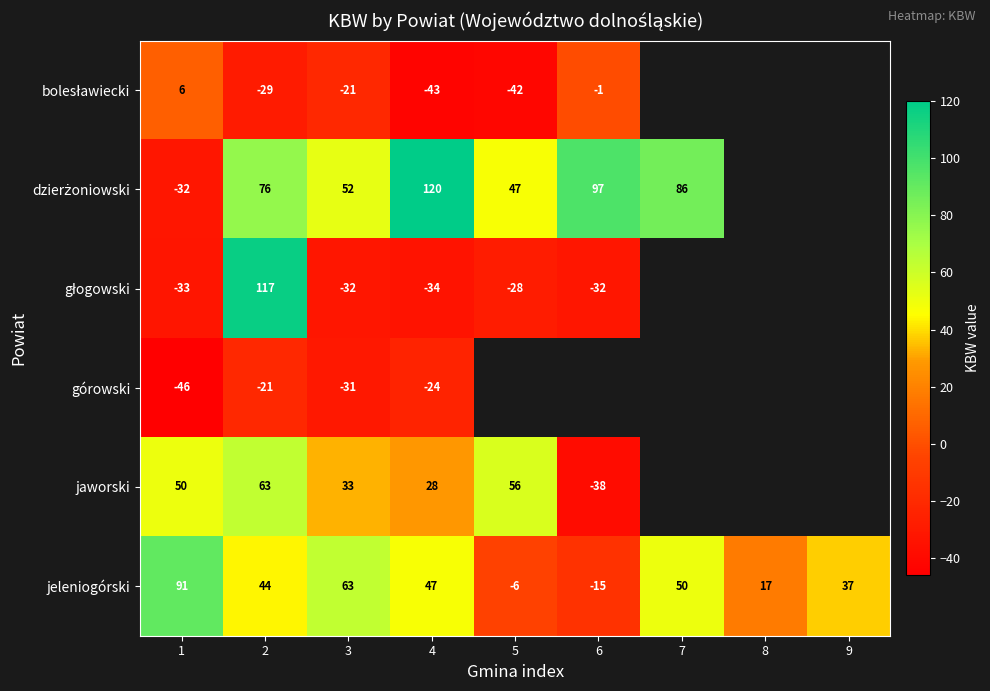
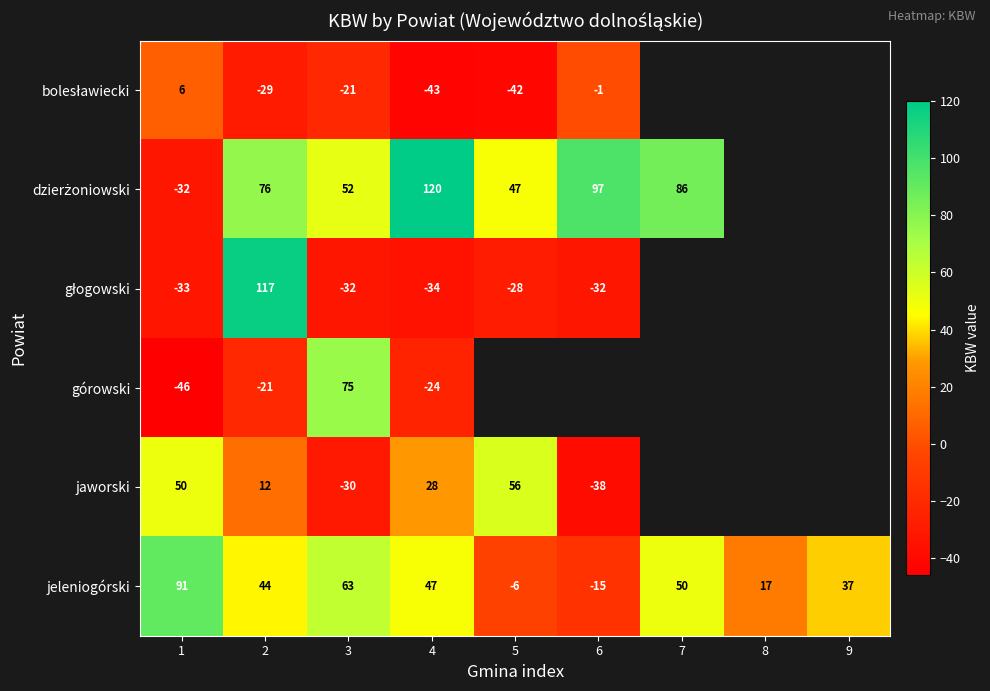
  {
    "bolesławiecki": {
      "1": 6,
      "2": -29,
      "3": -21,
      "4": -43,
      "5": -42,
      "6": -1
    },
    "dzierżoniowski": {
      "1": -32,
      "2": 76,
      "3": 52,
      "4": 120,
      "5": 47,
      "6": 97,
      "7": 86
    },
    "głogowski": {
      "1": -33,
      "2": 117,
      "3": -32,
      "4": -34,
      "5": -28,
      "6": -32
    },
    "górowski": {
      "1": -46,
      "2": -21,
-     "3": -31,
+     "3": 75,
      "4": -24
    },
    "jaworski": {
      "1": 50,
-     "2": 63,
-     "3": 33,
+     "2": 12,
+     "3": -30,
      "4": 28,
      "5": 56,
      "6": -38
    },
    "jeleniogórski": {
      "1": 91,
      "2": 44,
      "3": 63,
      "4": 47,
      "5": -6,
      "6": -15,
      "7": 50,
      "8": 17,
      "9": 37
    }
  }
